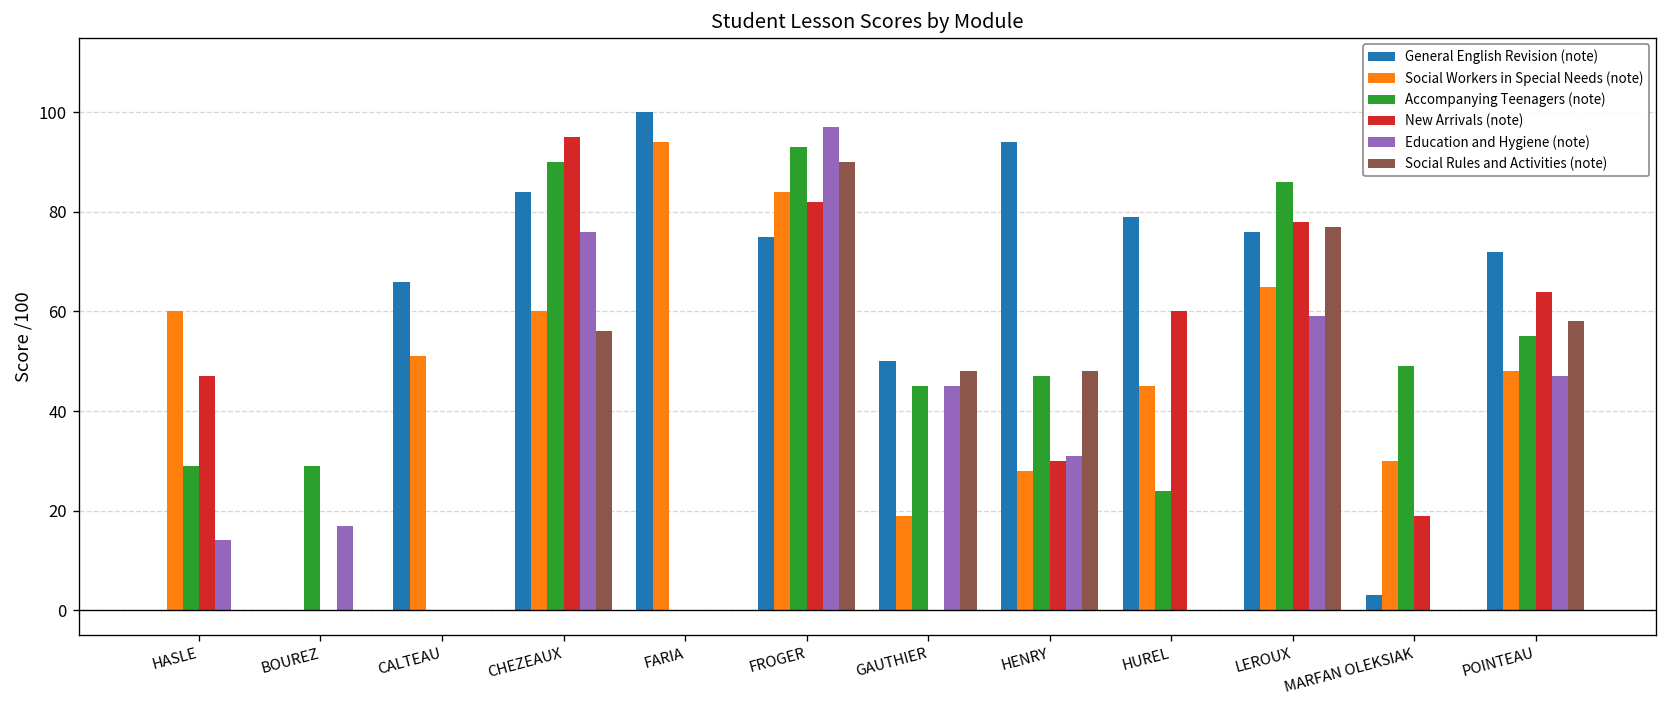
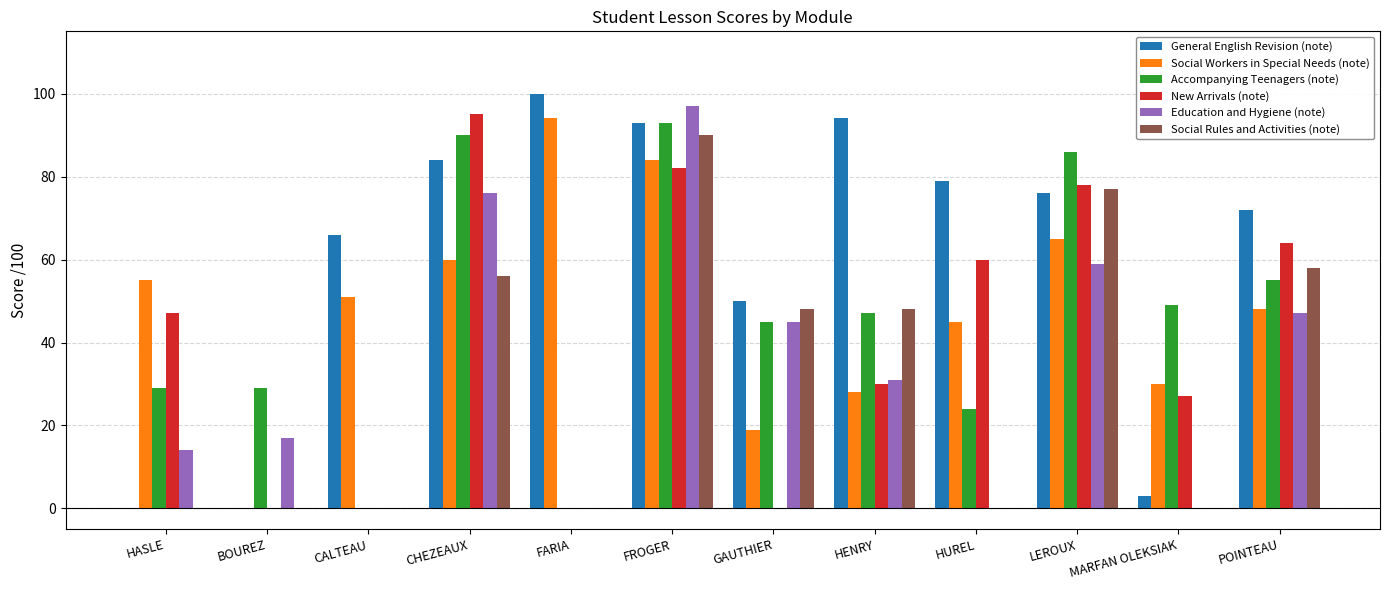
  {
    "General English Revision (note)": {
      "HASLE": 0,
      "BOUREZ": 0,
      "CALTEAU": 66,
      "CHEZEAUX": 84,
      "FARIA": 100,
-     "FROGER": 75,
+     "FROGER": 93,
      "GAUTHIER": 50,
      "HENRY": 94,
      "HUREL": 79,
      "LEROUX": 76,
      "MARFAN OLEKSIAK": 3,
      "POINTEAU": 72
    },
    "Social Workers in Special Needs (note)": {
-     "HASLE": 60,
+     "HASLE": 55,
      "BOUREZ": 0,
      "CALTEAU": 51,
      "CHEZEAUX": 60,
      "FARIA": 94,
      "FROGER": 84,
      "GAUTHIER": 19,
      "HENRY": 28,
      "HUREL": 45,
      "LEROUX": 65,
      "MARFAN OLEKSIAK": 30,
      "POINTEAU": 48
    },
    "Accompanying Teenagers (note)": {
      "HASLE": 29,
      "BOUREZ": 29,
      "CALTEAU": 0,
      "CHEZEAUX": 90,
      "FARIA": 0,
      "FROGER": 93,
      "GAUTHIER": 45,
      "HENRY": 47,
      "HUREL": 24,
      "LEROUX": 86,
      "MARFAN OLEKSIAK": 49,
      "POINTEAU": 55
    },
    "New Arrivals (note)": {
      "HASLE": 47,
      "BOUREZ": 0,
      "CALTEAU": 0,
      "CHEZEAUX": 95,
      "FARIA": 0,
      "FROGER": 82,
      "GAUTHIER": 0,
      "HENRY": 30,
      "HUREL": 60,
      "LEROUX": 78,
-     "MARFAN OLEKSIAK": 19,
+     "MARFAN OLEKSIAK": 27,
      "POINTEAU": 64
    },
    "Education and Hygiene (note)": {
      "HASLE": 14,
      "BOUREZ": 17,
      "CALTEAU": 0,
      "CHEZEAUX": 76,
      "FARIA": 0,
      "FROGER": 97,
      "GAUTHIER": 45,
      "HENRY": 31,
      "HUREL": 0,
      "LEROUX": 59,
      "MARFAN OLEKSIAK": 0,
      "POINTEAU": 47
    },
    "Social Rules and Activities (note)": {
      "HASLE": 0,
      "BOUREZ": 0,
      "CALTEAU": 0,
      "CHEZEAUX": 56,
      "FARIA": 0,
      "FROGER": 90,
      "GAUTHIER": 48,
      "HENRY": 48,
      "HUREL": 0,
      "LEROUX": 77,
      "MARFAN OLEKSIAK": 0,
      "POINTEAU": 58
    }
  }
